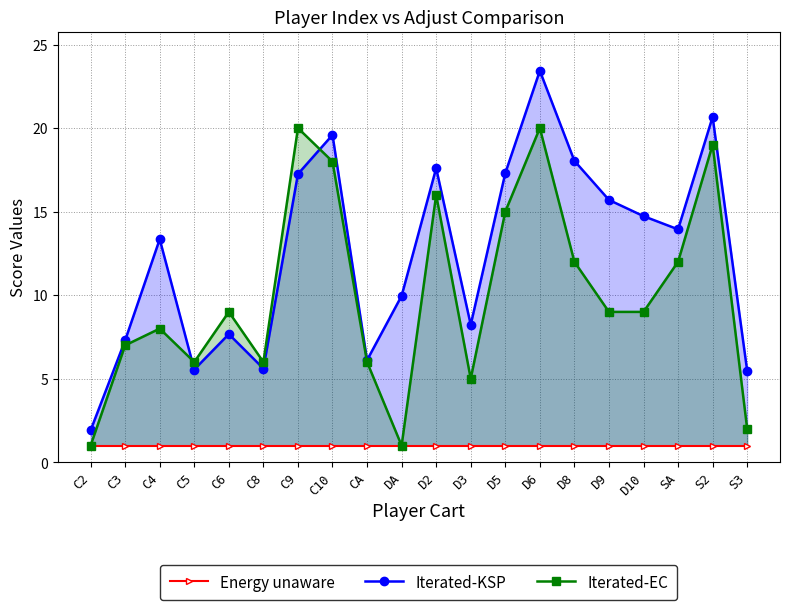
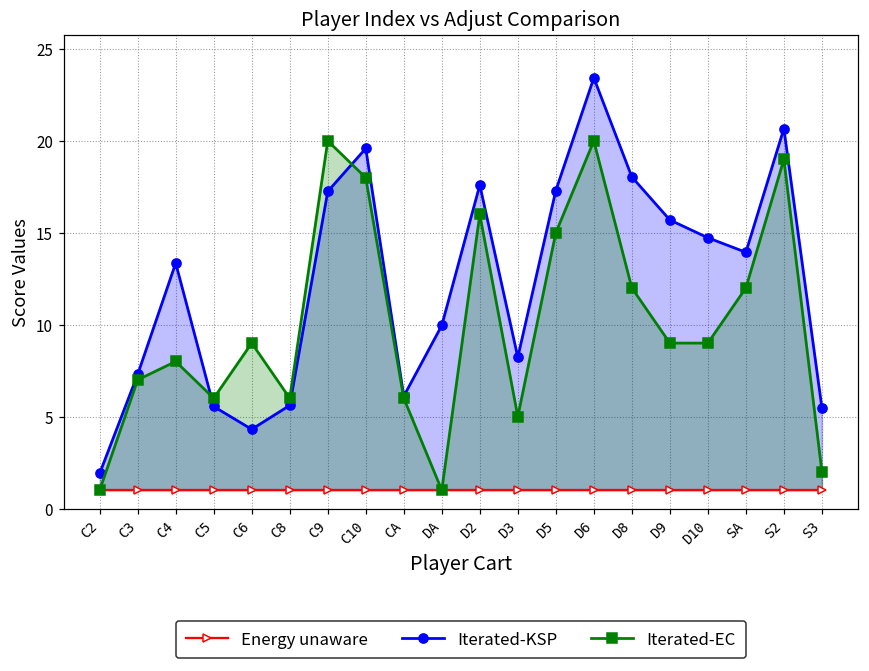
  {
    "Energy unaware": {
      "C3": 1.0,
      "C4": 1.0,
      "C5": 1.0,
      "C6": 1.0,
      "C8": 1.0,
      "C9": 1.0,
      "C10": 1.0,
      "CA": 1.0,
      "D2": 1.0,
      "D3": 1.0,
      "D5": 1.0,
      "D6": 1.0,
      "D8": 1.0,
      "D9": 1.0,
      "D10": 1.0,
      "SA": 1.0,
      "S2": 1.0,
      "S3": 1.0
    },
    "Iterated-KSP": {
      "C2": 1.9,
      "C3": 7.3,
      "C4": 13.4,
      "C5": 5.6,
-     "C6": 7.7,
+     "C6": 4.3,
      "C8": 5.6,
      "C9": 17.3,
      "C10": 19.6,
      "DA": 10.0,
      "D2": 17.6,
      "D3": 8.2,
      "D5": 17.3,
      "D6": 23.4,
      "D8": 18.0,
      "D9": 15.7,
      "D10": 14.7,
      "SA": 13.9,
      "S2": 20.7,
      "S3": 5.5
    },
    "Iterated-EC": {
      "C3": 7.0,
      "C4": 8.0,
      "C5": 6.0,
      "C6": 9.0,
      "C8": 6.0,
      "C9": 20.0,
      "C10": 18.0,
      "D2": 16.0,
      "D3": 5.0,
      "D5": 15.0,
      "D6": 20.0,
      "D8": 12.0,
      "D9": 9.0,
      "D10": 9.0,
      "SA": 12.0,
      "S2": 19.0,
      "S3": 2.0
    }
  }
